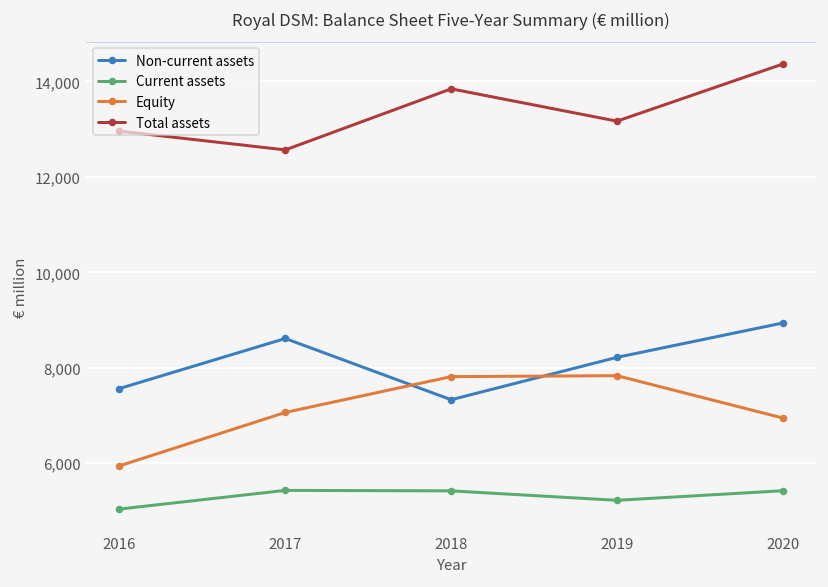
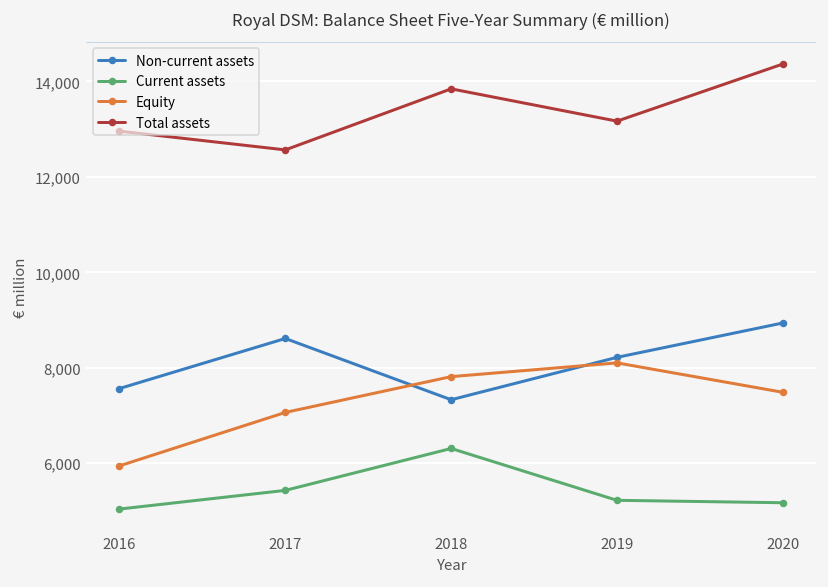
  {
    "Non-current assets": {
      "2016": "7,600",
      "2017": "8,600",
      "2018": "7,300",
      "2019": "8,200",
      "2020": "8,900"
    },
    "Current assets": {
      "2016": "5,000",
      "2017": "5,400",
-     "2018": "5,400",
+     "2018": "6,300",
      "2019": "5,200",
-     "2020": "5,400"
+     "2020": "5,200"
    },
    "Equity": {
      "2016": "5,900",
      "2017": "7,100",
      "2018": "7,800",
-     "2019": "7,800",
-     "2020": "6,900"
+     "2019": "8,100",
+     "2020": "7,500"
    },
    "Total assets": {
      "2016": "13,000",
      "2017": "12,600",
      "2018": "13,800",
      "2019": "13,200",
      "2020": "14,400"
    }
  }
